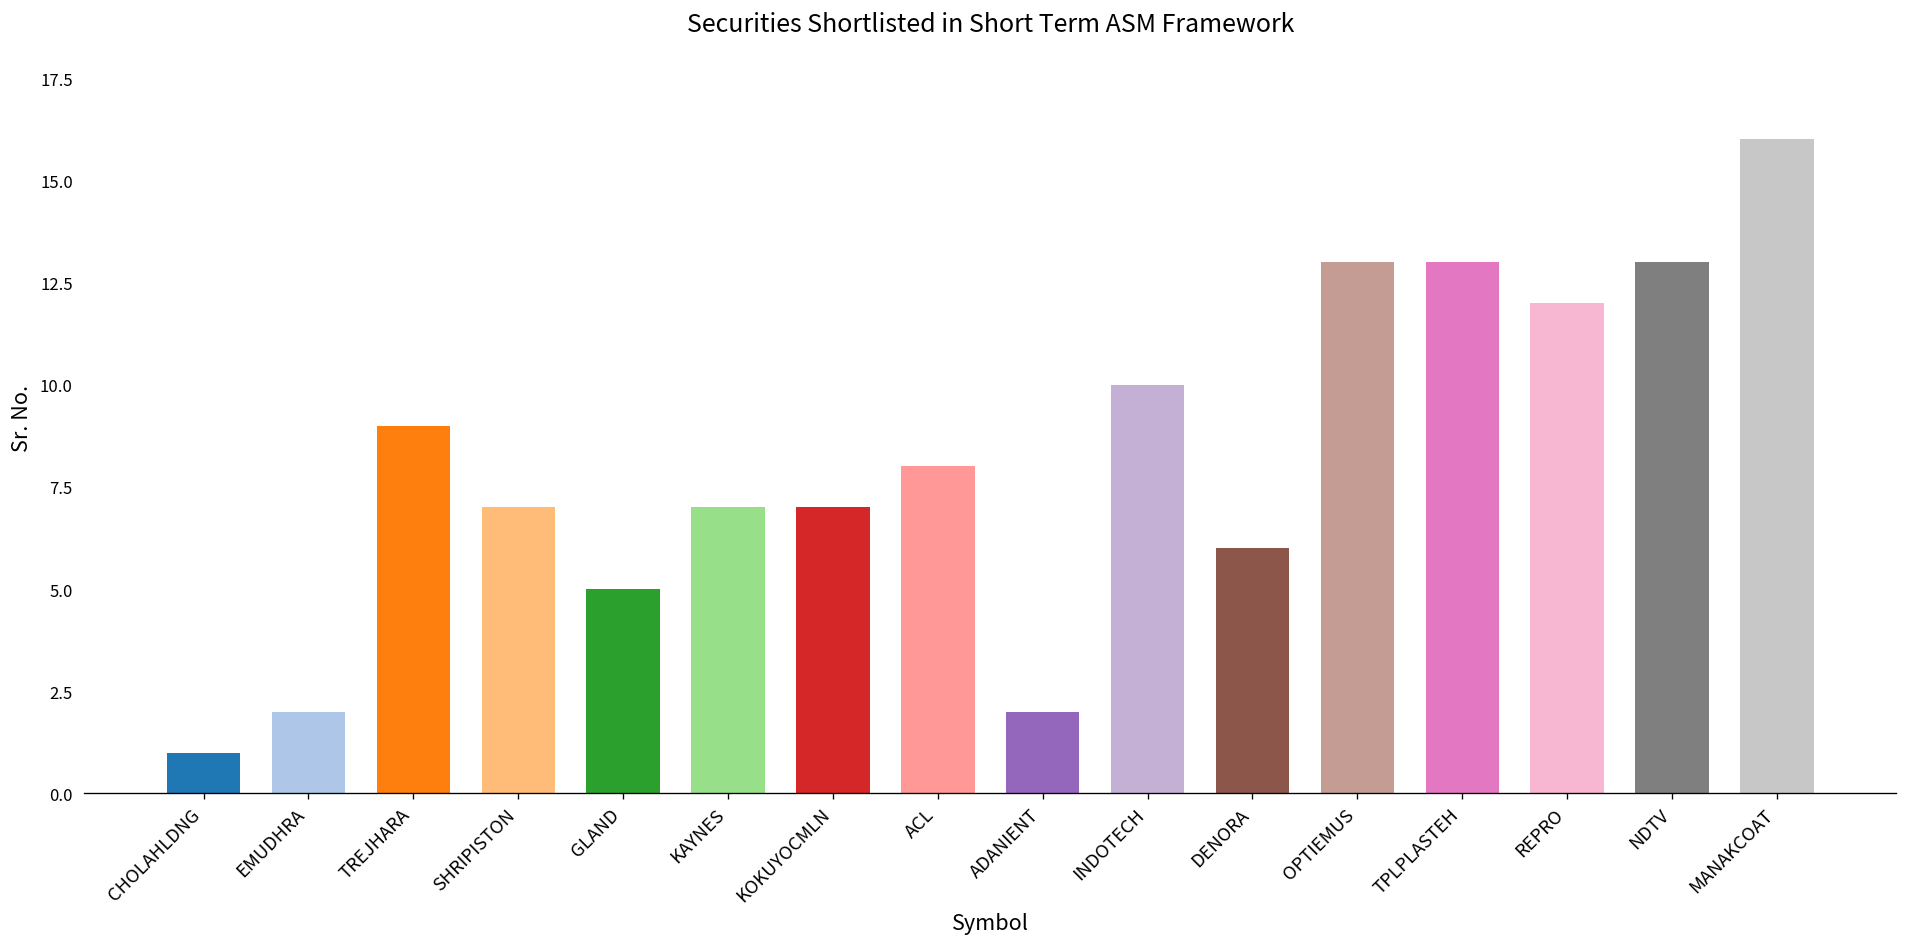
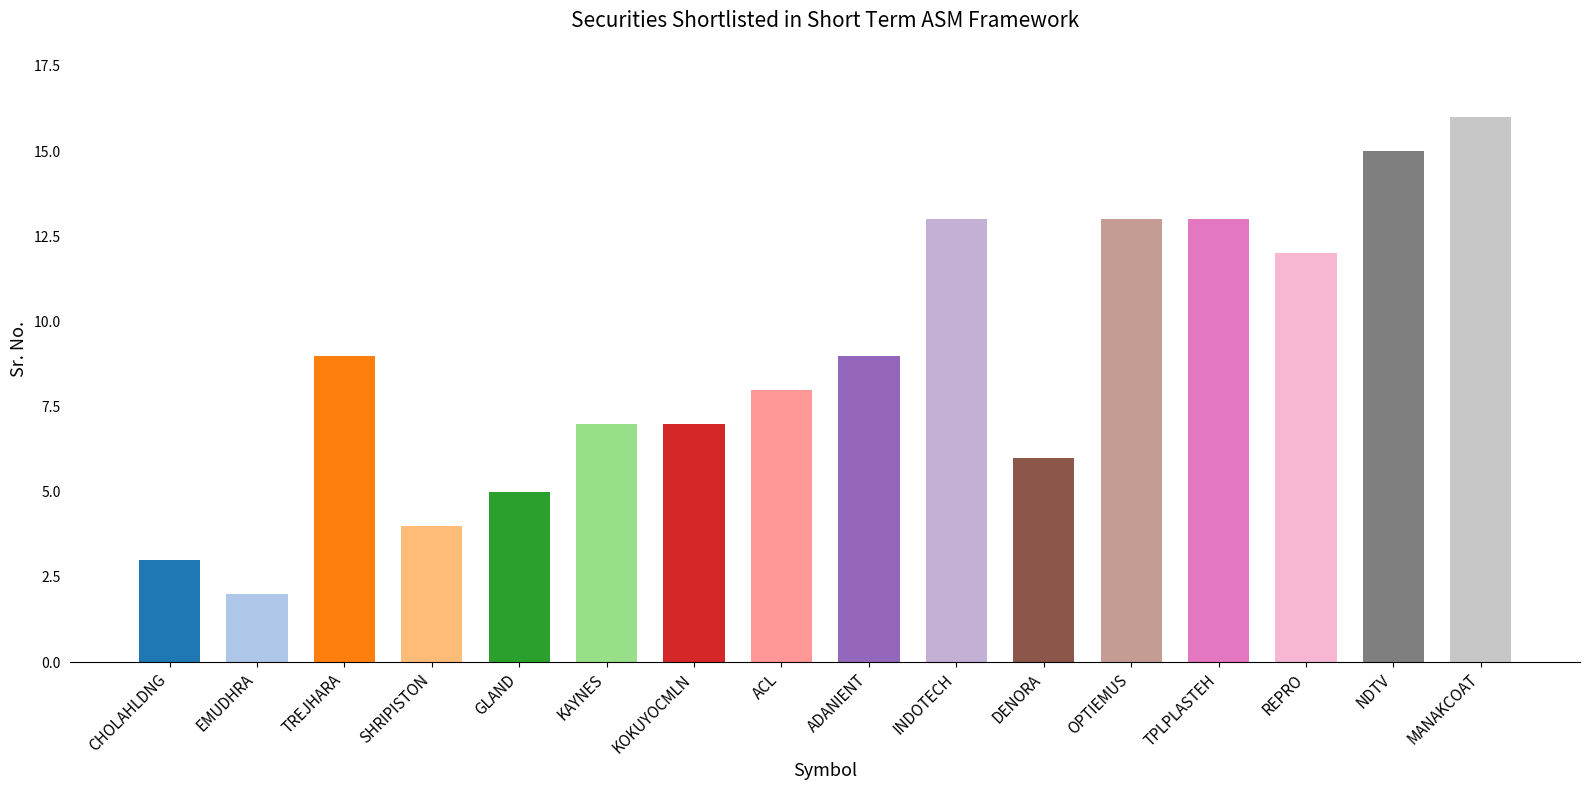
  {
-   "CHOLAHLDNG": 1,
+   "CHOLAHLDNG": 3,
    "EMUDHRA": 2,
    "TREJHARA": 9,
-   "SHRIPISTON": 7,
+   "SHRIPISTON": 4,
    "GLAND": 5,
    "KAYNES": 7,
    "KOKUYOCMLN": 7,
    "ACL": 8,
-   "ADANIENT": 2,
-   "INDOTECH": 10,
+   "ADANIENT": 9,
+   "INDOTECH": 13,
    "DENORA": 6,
    "OPTIEMUS": 13,
    "TPLPLASTEH": 13,
    "REPRO": 12,
-   "NDTV": 13,
+   "NDTV": 15,
    "MANAKCOAT": 16
  }
